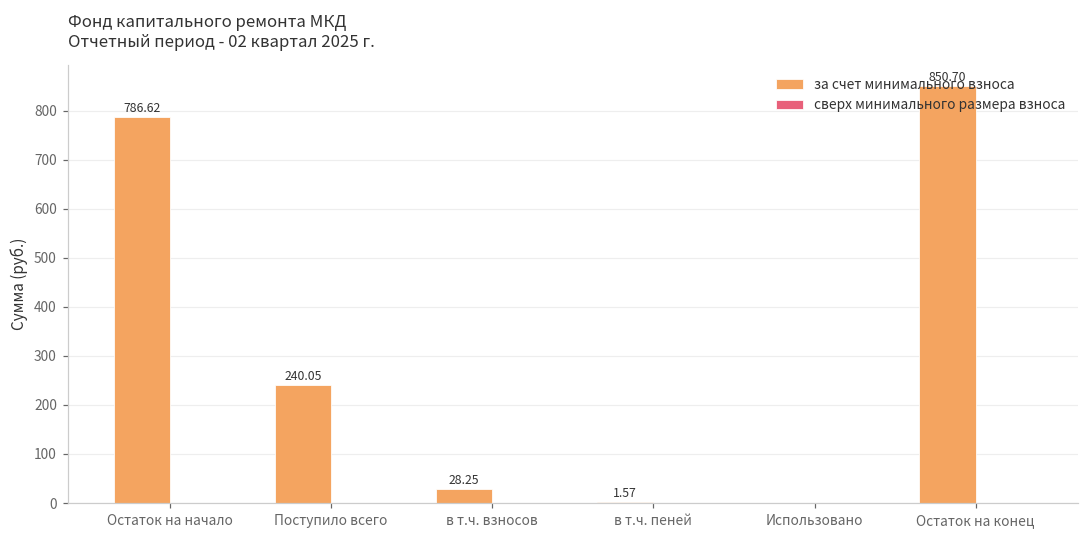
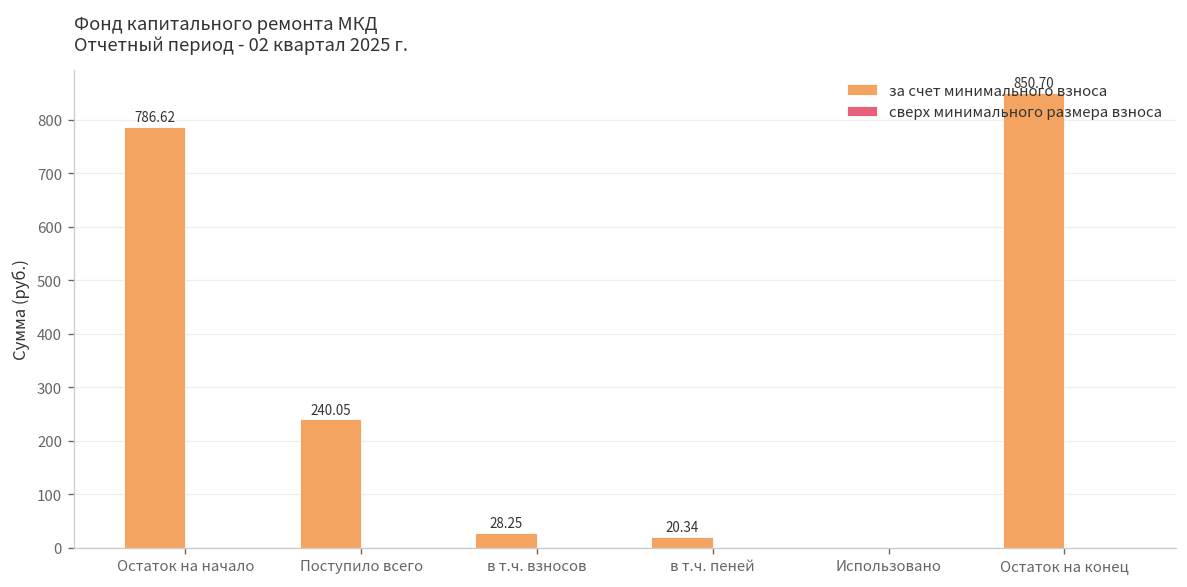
  {
    "за счет минимального взноса": {
      "Остаток на начало": 786.62,
      "Поступило всего": 240.05,
      "в т.ч. взносов": 28.25,
-     "в т.ч. пеней": 1.57,
+     "в т.ч. пеней": 20.34,
      "Остаток на конец": 850.70
    },
    "сверх минимального размера взноса": {
      "Остаток на начало": 0,
      "Поступило всего": 0,
      "в т.ч. взносов": 0,
      "в т.ч. пеней": 0,
      "Использовано": 0,
      "Остаток на конец": 0
    }
  }
